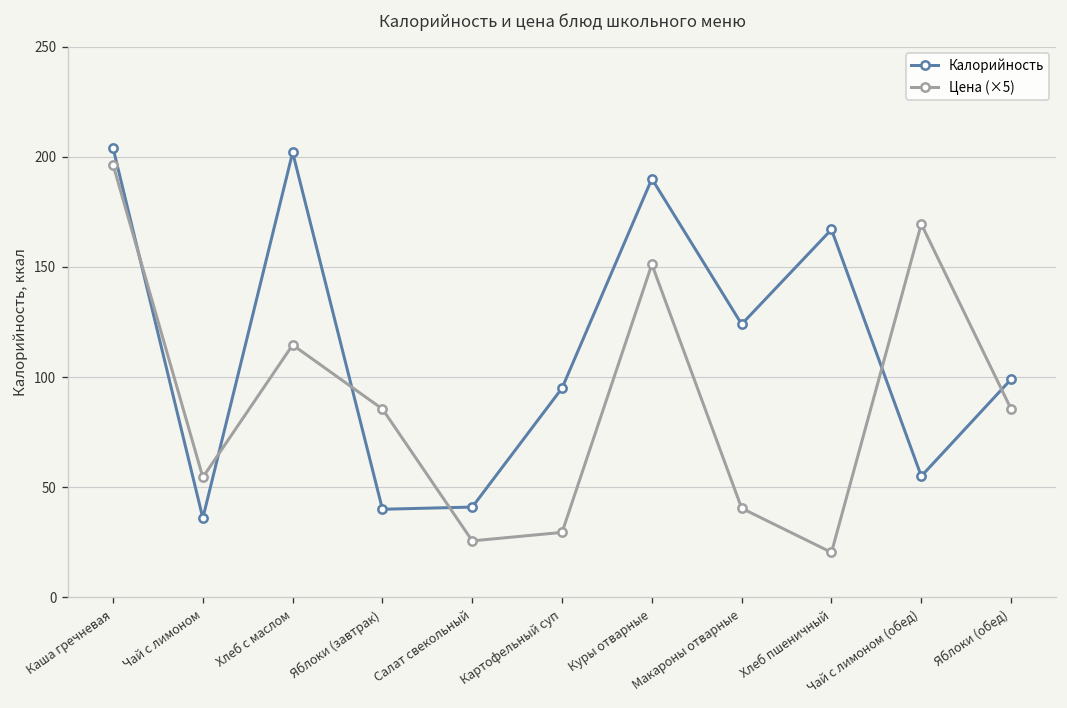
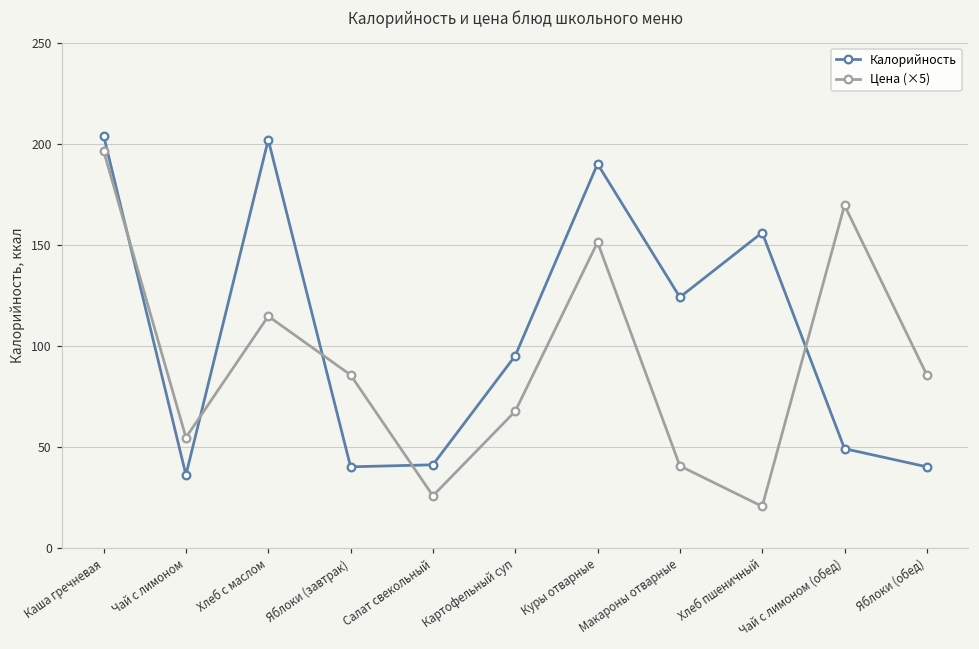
  {
    "Калорийность": {
      "Каша гречневая": 204,
      "Чай с лимоном": 36,
      "Хлеб с маслом": 202,
      "Яблоки (завтрак)": 40,
      "Салат свекольный": 41,
      "Картофельный суп": 95,
      "Куры отварные": 190,
      "Макароны отварные": 124,
-     "Хлеб пшеничный": 167,
-     "Чай с лимоном (обед)": 55,
-     "Яблоки (обед)": 99
+     "Хлеб пшеничный": 156,
+     "Чай с лимоном (обед)": 49,
+     "Яблоки (обед)": 40
    },
    "Цена (×5)": {
      "Каша гречневая": 196,
      "Чай с лимоном": 55,
      "Хлеб с маслом": 115,
      "Яблоки (завтрак)": 86,
      "Салат свекольный": 26,
-     "Картофельный суп": 30,
+     "Картофельный суп": 68,
      "Куры отварные": 151,
      "Макароны отварные": 40,
      "Хлеб пшеничный": 20,
      "Чай с лимоном (обед)": 170,
      "Яблоки (обед)": 86
    }
  }
